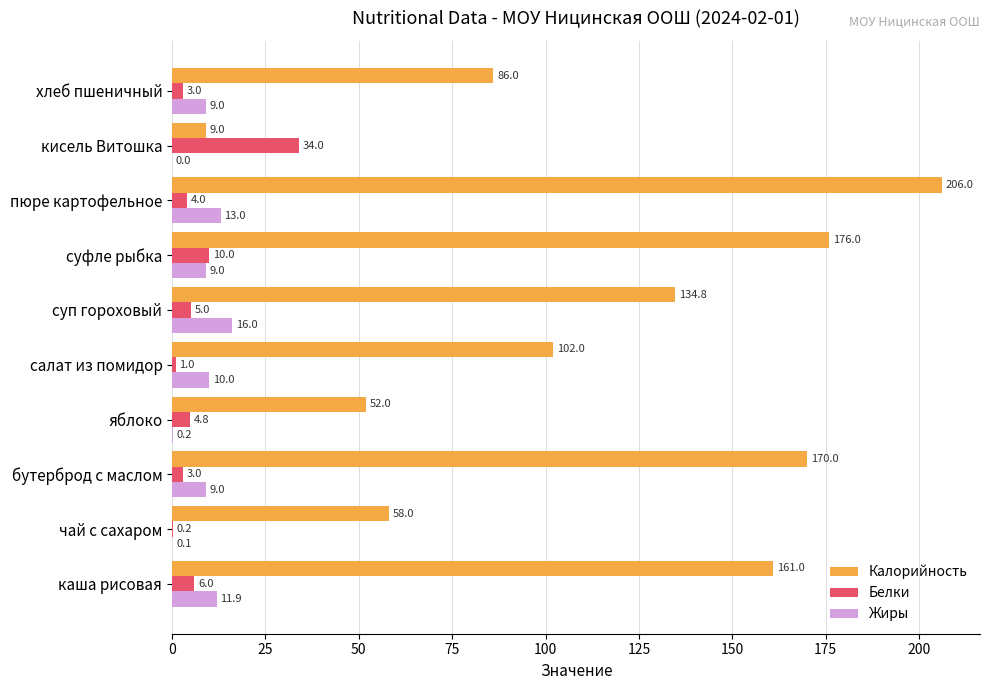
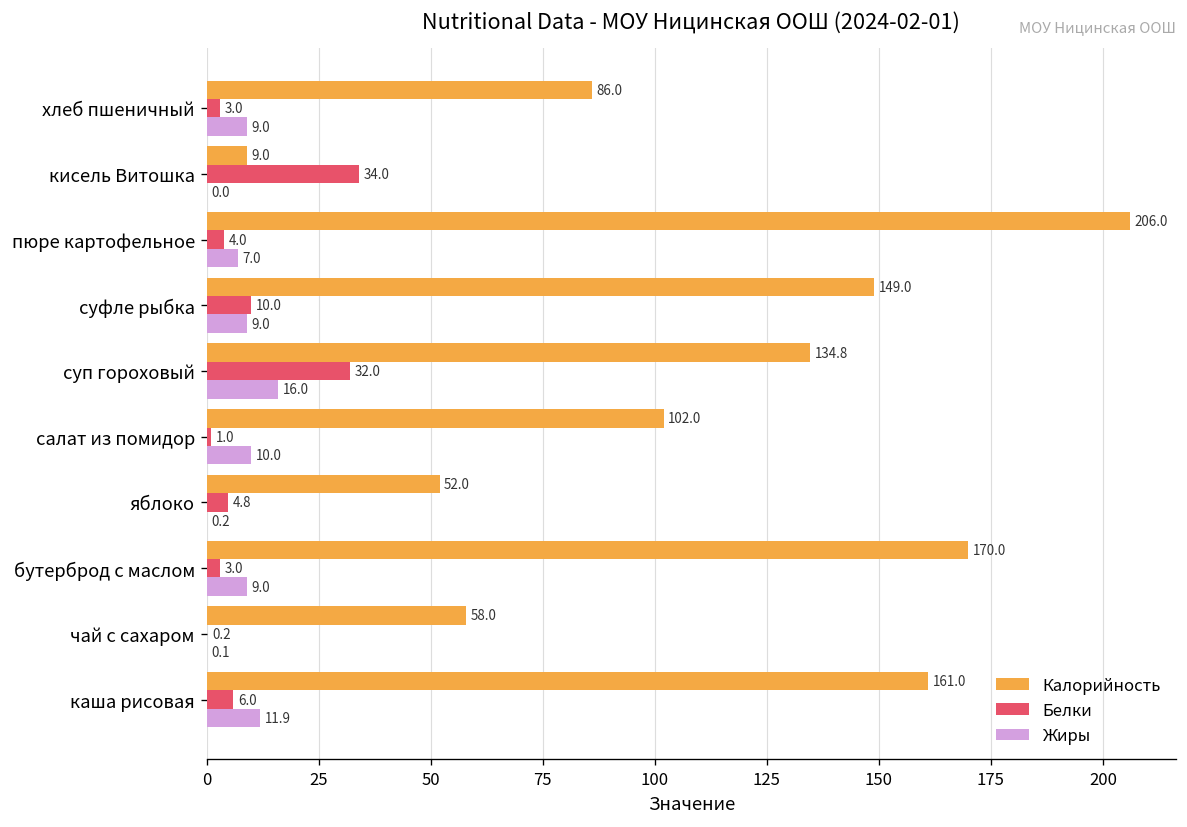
  {
    "Калорийность": {
      "хлеб пшеничный": 86.0,
      "кисель Витошка": 9.0,
      "пюре картофельное": 206.0,
-     "суфле рыбка": 176.0,
+     "суфле рыбка": 149.0,
      "суп гороховый": 134.8,
      "салат из помидор": 102.0,
      "яблоко": 52.0,
      "бутерброд с маслом": 170.0,
      "чай с сахаром": 58.0,
      "каша рисовая": 161.0
    },
    "Белки": {
      "хлеб пшеничный": 3.0,
      "кисель Витошка": 34.0,
      "пюре картофельное": 4.0,
      "суфле рыбка": 10.0,
-     "суп гороховый": 5.0,
+     "суп гороховый": 32.0,
      "салат из помидор": 1.0,
      "яблоко": 4.8,
      "бутерброд с маслом": 3.0,
      "чай с сахаром": 0.2,
      "каша рисовая": 6.0
    },
    "Жиры": {
      "хлеб пшеничный": 9.0,
      "кисель Витошка": 0.0,
-     "пюре картофельное": 13.0,
+     "пюре картофельное": 7.0,
      "суфле рыбка": 9.0,
      "суп гороховый": 16.0,
      "салат из помидор": 10.0,
      "яблоко": 0.2,
      "бутерброд с маслом": 9.0,
      "чай с сахаром": 0.1,
      "каша рисовая": 11.9
    }
  }
